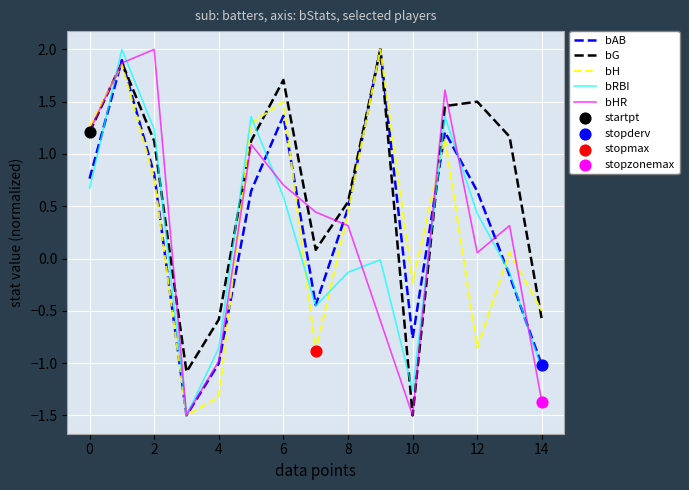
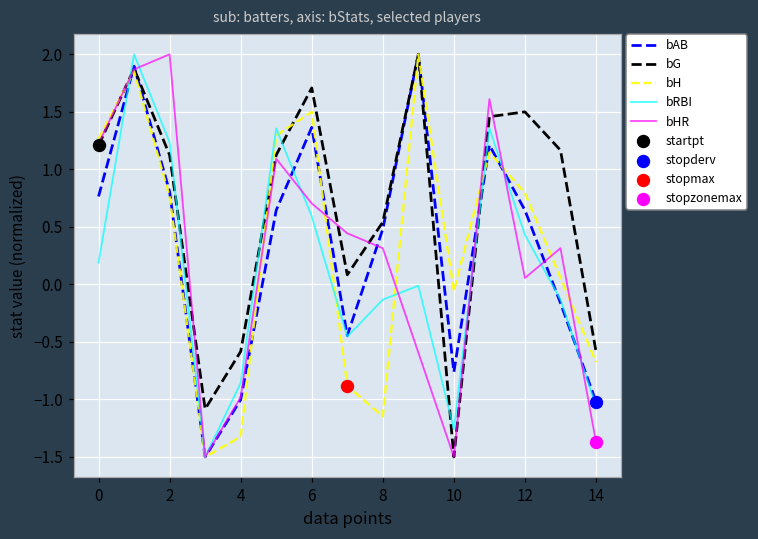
  {
    "bH": {
      "0": 1.26,
      "2": 0.76,
      "4": -1.32,
      "6": 1.50,
-     "8": 0.44,
-     "10": -0.24,
-     "12": -0.85,
-     "14": -0.50
+     "8": -1.15,
+     "10": -0.06,
+     "12": 0.79,
+     "14": -0.68
    },
    "bRBI": {
-     "0": 0.67,
+     "0": 0.19,
      "2": 1.24,
      "4": -0.86,
      "6": 0.59,
      "8": -0.13,
      "10": -1.26,
      "12": 0.43,
      "14": -1.06
    }
  }
